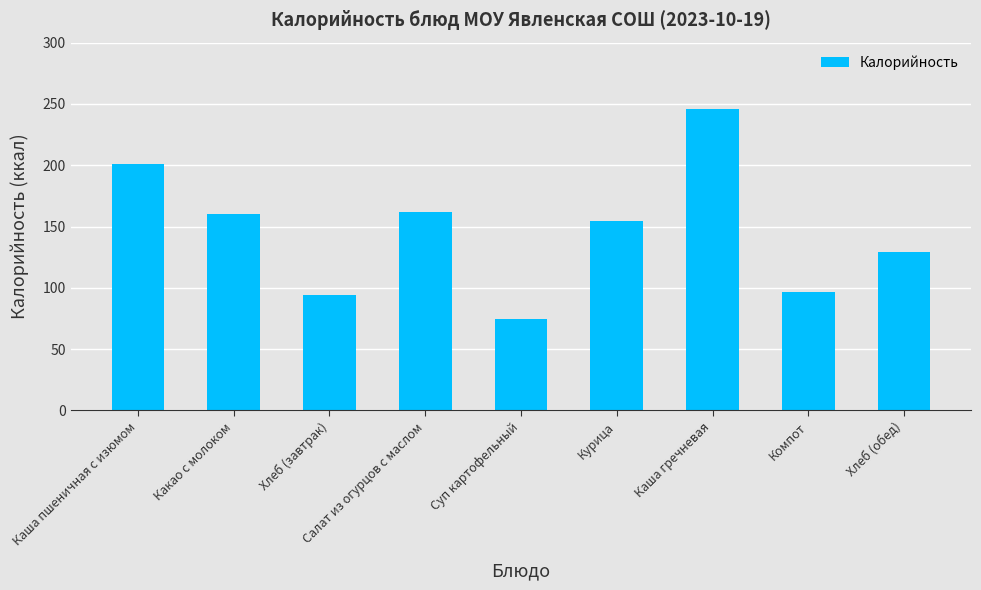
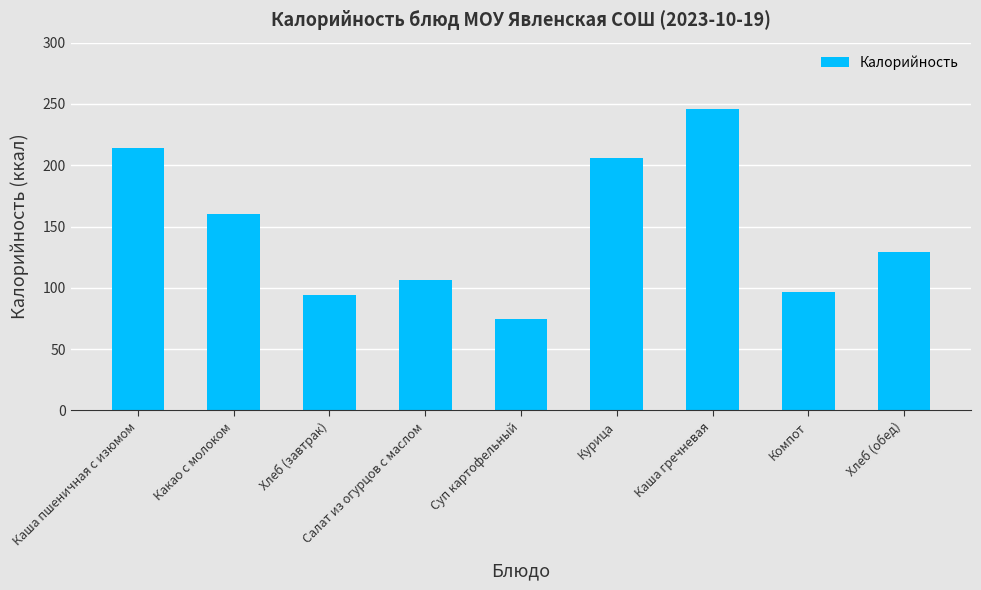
  {
-   "Каша пшеничная с изюмом": 201,
+   "Каша пшеничная с изюмом": 214,
    "Какао с молоком": 160,
    "Хлеб (завтрак)": 94,
-   "Салат из огурцов с маслом": 162,
+   "Салат из огурцов с маслом": 106,
    "Суп картофельный": 74,
-   "Курица": 155,
+   "Курица": 206,
    "Каша гречневая": 246,
    "Компот": 97,
    "Хлеб (обед)": 129
  }
